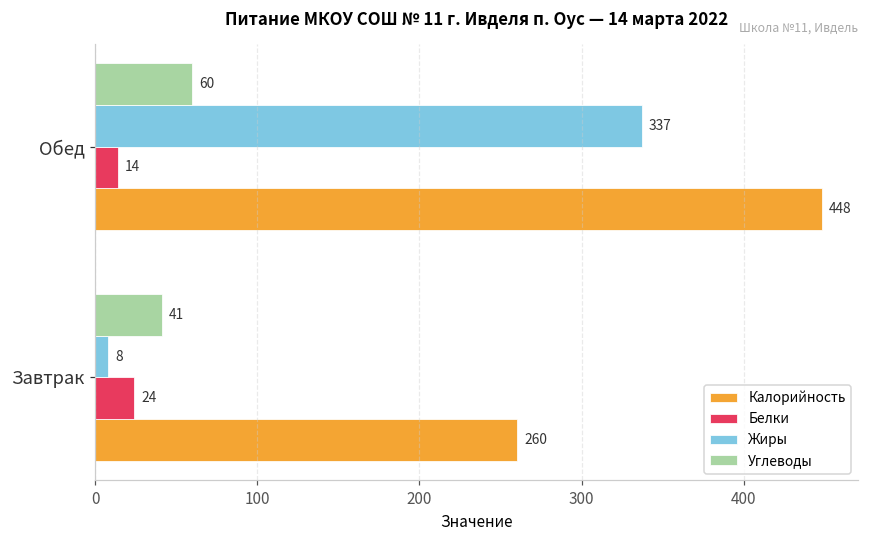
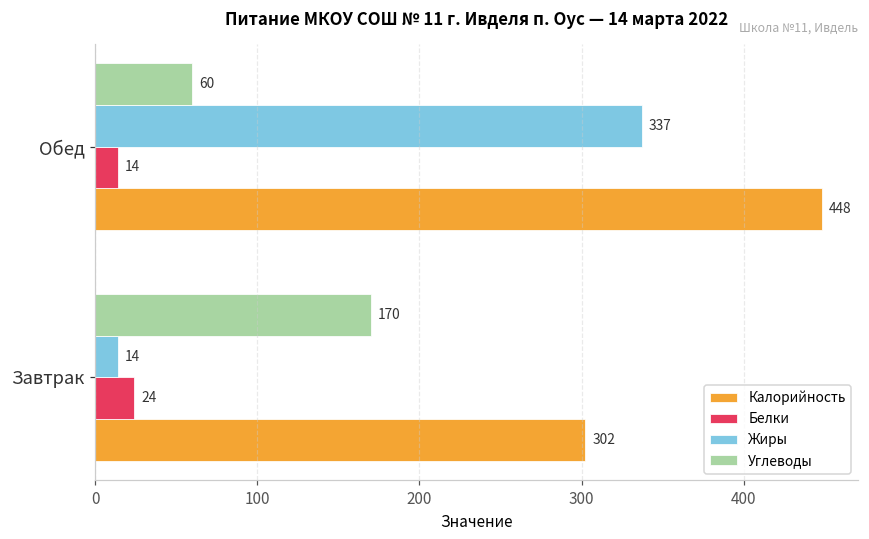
  {
    "Калорийность": {
      "Обед": 448,
-     "Завтрак": 260
+     "Завтрак": 302
    },
    "Белки": {
      "Обед": 14,
      "Завтрак": 24
    },
    "Жиры": {
      "Обед": 337,
-     "Завтрак": 8
+     "Завтрак": 14
    },
    "Углеводы": {
      "Обед": 60,
-     "Завтрак": 41
+     "Завтрак": 170
    }
  }
